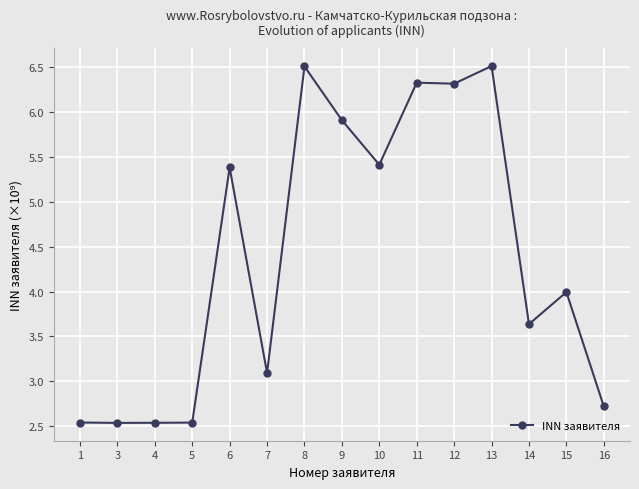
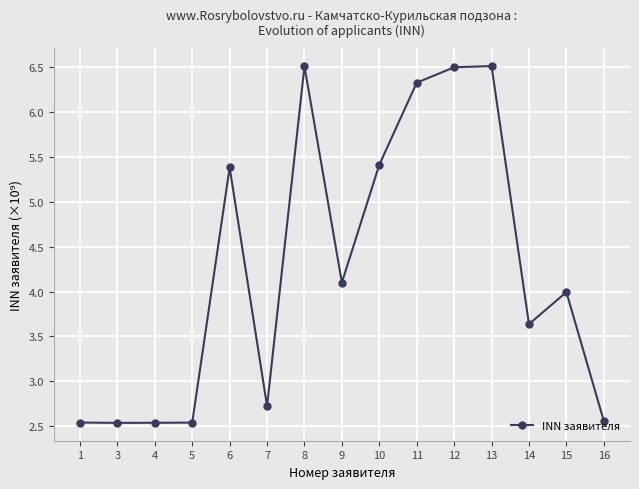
  {
    "1": 2.5,
    "3": 2.5,
    "4": 2.5,
    "5": 2.5,
    "6": 5.4,
-   "7": 3.1,
+   "7": 2.7,
    "8": 6.5,
-   "9": 5.9,
+   "9": 4.1,
    "10": 5.4,
    "11": 6.3,
-   "12": 6.3,
+   "12": 6.5,
    "13": 6.5,
    "14": 3.6,
    "15": 4.0,
-   "16": 2.7
+   "16": 2.6
  }
